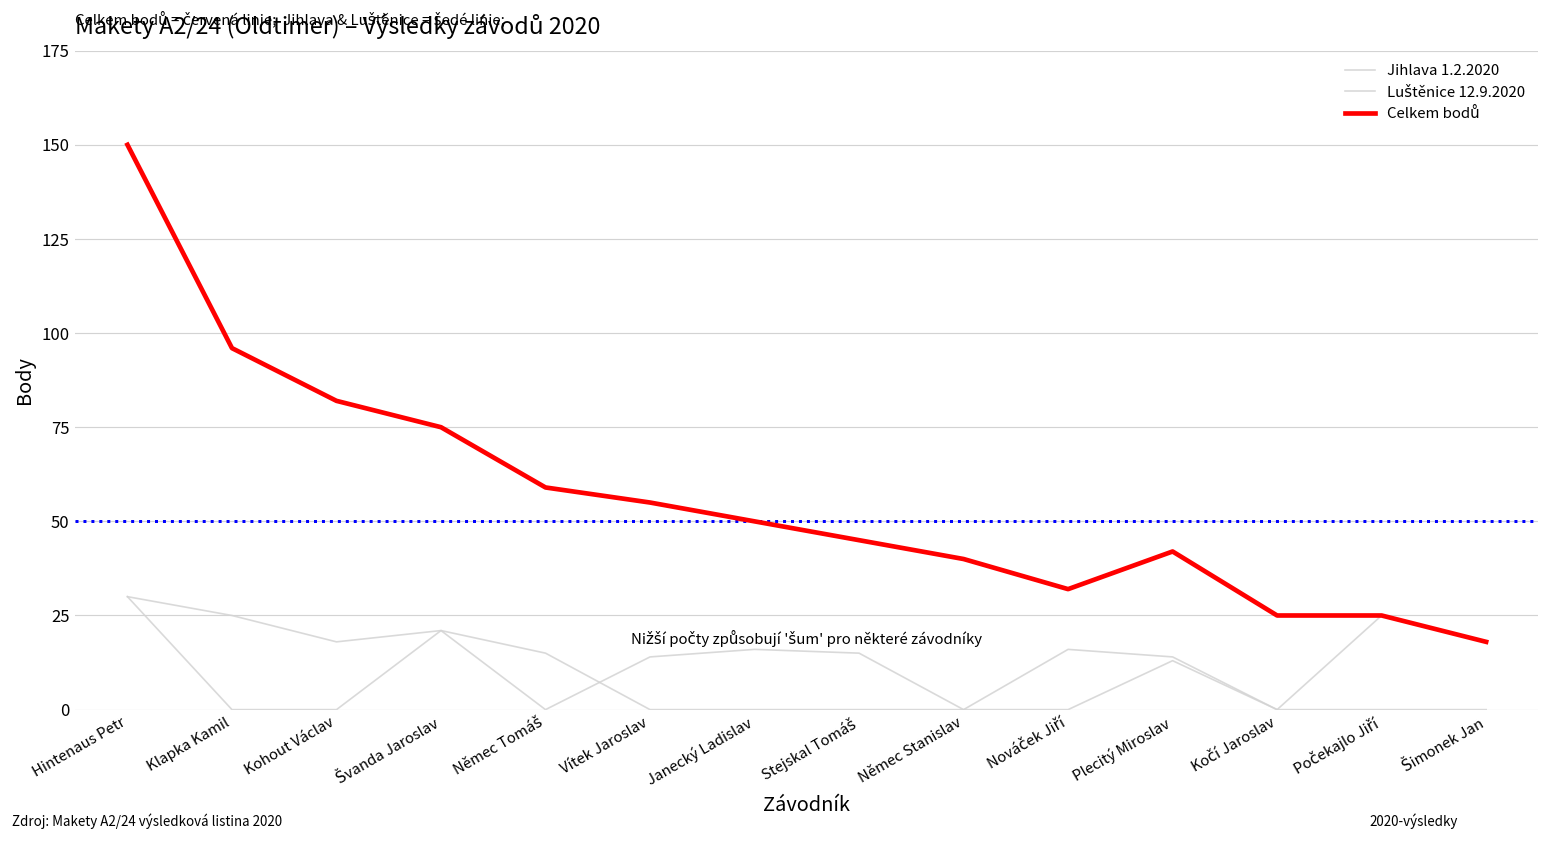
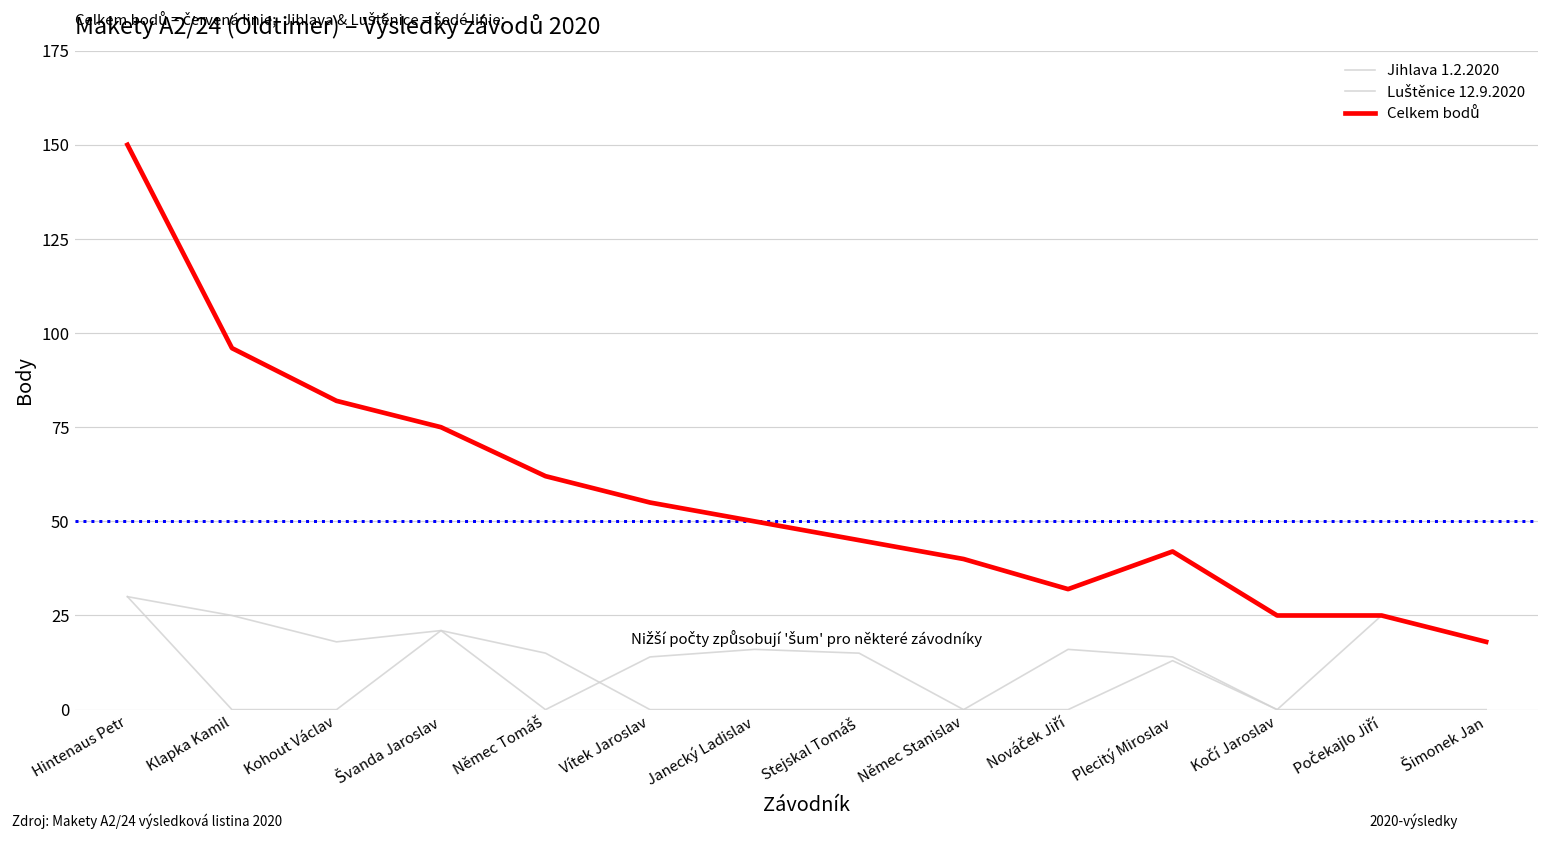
  {
    "Celkem bodů": {
      "Hintenaus Petr": 150,
      "Klapka Kamil": 96,
      "Kohout Václav": 82,
      "Švanda Jaroslav": 75,
-     "Němec Tomáš": 59,
+     "Němec Tomáš": 62,
      "Vítek Jaroslav": 55,
      "Janecký Ladislav": 50,
      "Stejskal Tomáš": 45,
      "Němec Stanislav": 40,
      "Nováček Jiří": 32,
      "Plecitý Miroslav": 42,
      "Kočí Jaroslav": 25
    }
  }
